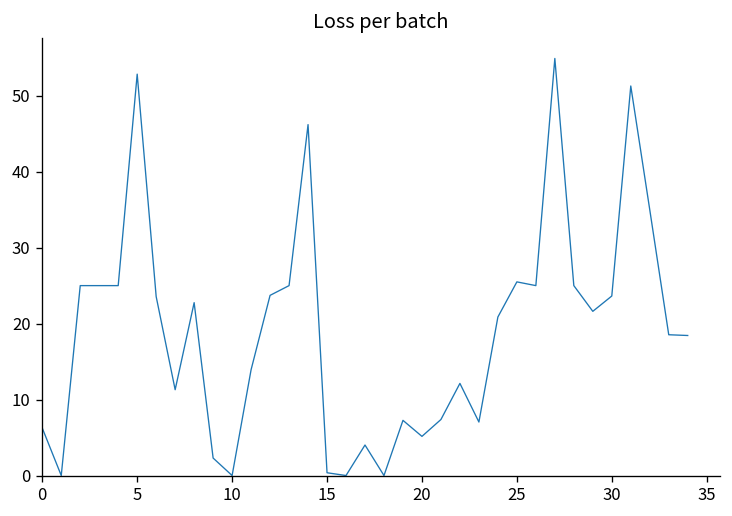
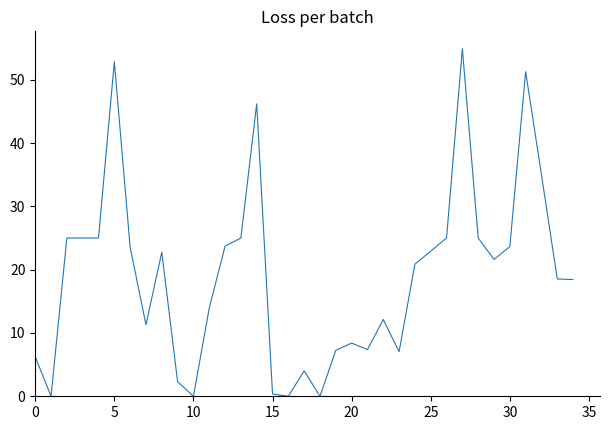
  {
    "0": 6,
    "5": 53,
    "10": 0,
    "15": 0,
-   "20": 5,
-   "25": 25,
+   "20": 8,
+   "25": 23,
    "30": 24
  }
